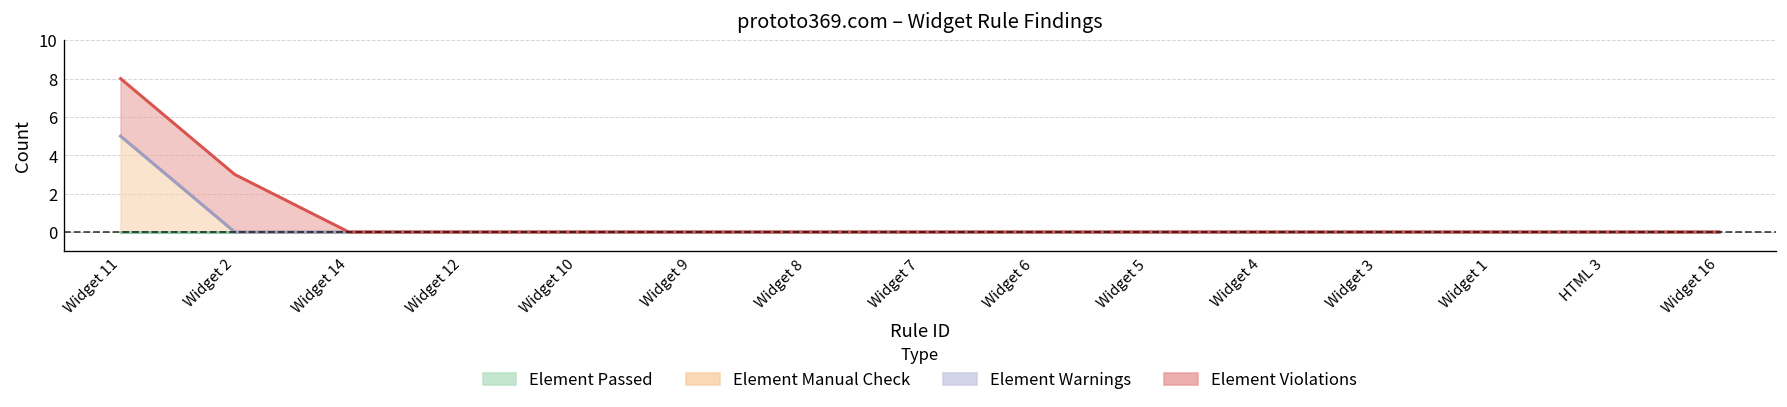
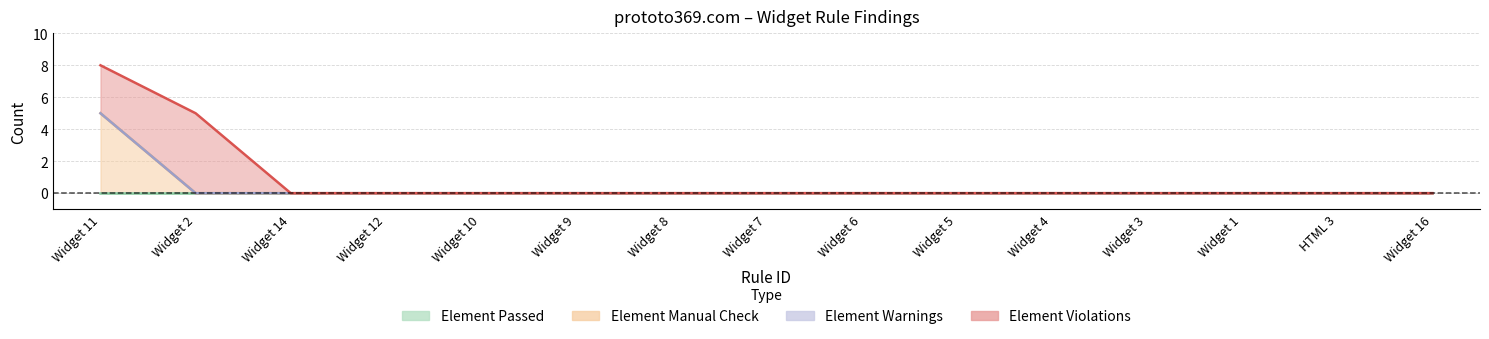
  {
    "Element Violations": {
      "Widget 11": 3,
-     "Widget 2": 3
+     "Widget 2": 5
    }
  }
